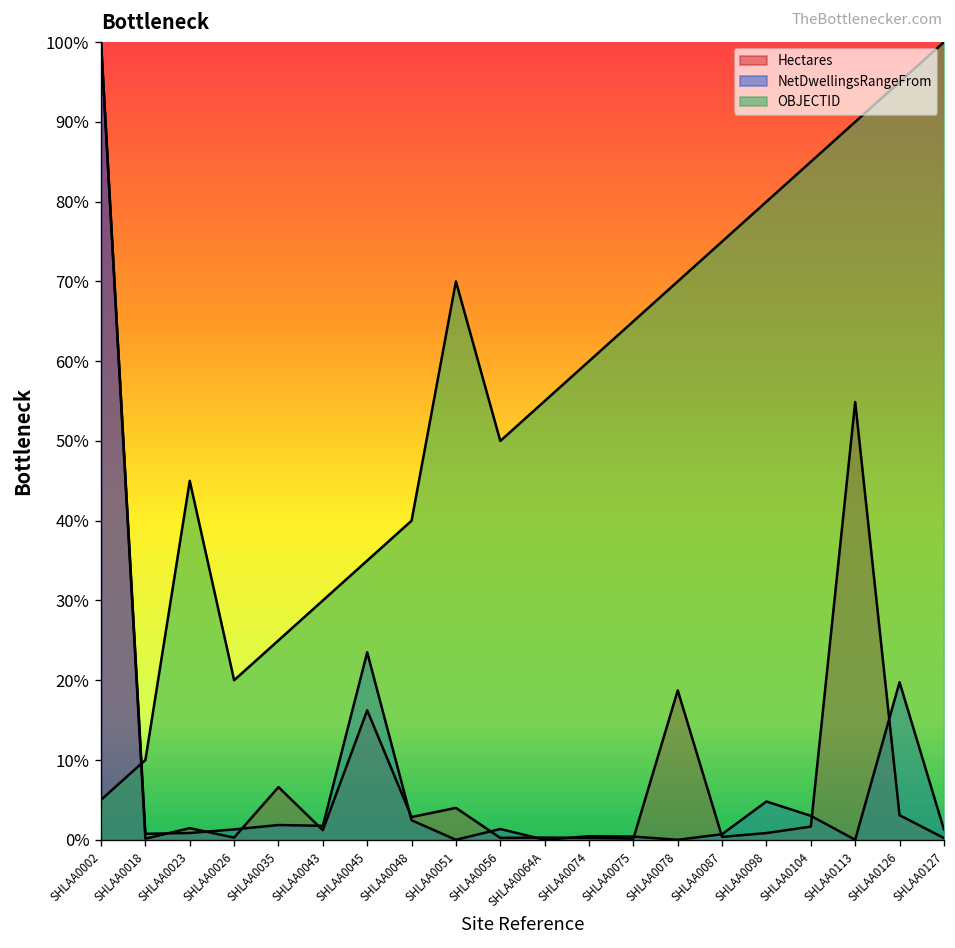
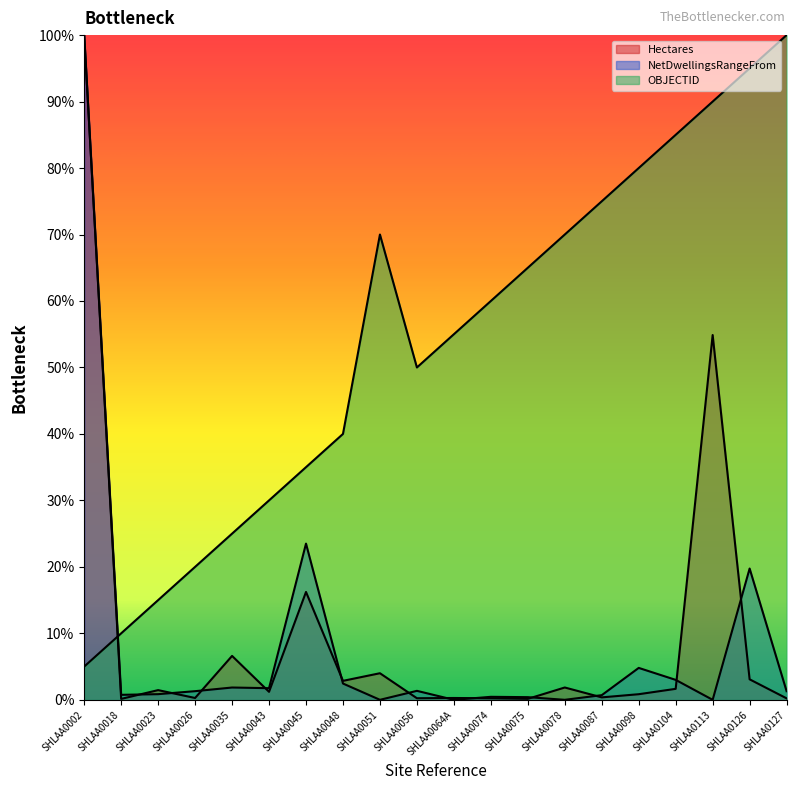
  {
    "Hectares": {
      "SHLAA0018": "0%",
      "SHLAA0023": "1%",
      "SHLAA0026": "0%",
      "SHLAA0035": "7%",
      "SHLAA0043": "1%",
      "SHLAA0045": "16%",
      "SHLAA0048": "3%",
      "SHLAA0051": "4%",
      "SHLAA0056": "0%",
-     "SHLAA0078": "19%",
+     "SHLAA0078": "2%",
      "SHLAA0098": "1%",
      "SHLAA0104": "2%",
      "SHLAA0113": "55%",
      "SHLAA0126": "3%",
      "SHLAA0127": "0%"
    },
    "NetDwellingsRangeFrom": {
      "SHLAA0018": "1%",
      "SHLAA0023": "1%",
      "SHLAA0026": "1%",
      "SHLAA0035": "2%",
      "SHLAA0043": "2%",
      "SHLAA0045": "24%",
      "SHLAA0048": "2%",
      "SHLAA0051": "0%",
      "SHLAA0056": "1%",
      "SHLAA0078": "0%",
      "SHLAA0098": "5%",
      "SHLAA0104": "3%",
      "SHLAA0113": "0%",
      "SHLAA0126": "20%",
      "SHLAA0127": "1%"
    },
    "OBJECTID": {
      "SHLAA0002": "5%",
      "SHLAA0018": "10%",
-     "SHLAA0023": "45%",
+     "SHLAA0023": "15%",
      "SHLAA0026": "20%",
      "SHLAA0035": "25%",
      "SHLAA0043": "30%",
      "SHLAA0045": "35%",
      "SHLAA0048": "40%",
      "SHLAA0051": "70%",
      "SHLAA0056": "50%",
      "SHLAA0064A": "55%",
      "SHLAA0074": "60%",
      "SHLAA0075": "65%",
      "SHLAA0078": "70%",
      "SHLAA0087": "75%",
      "SHLAA0098": "80%",
      "SHLAA0104": "85%",
      "SHLAA0113": "90%",
      "SHLAA0127": "100%"
    }
  }
